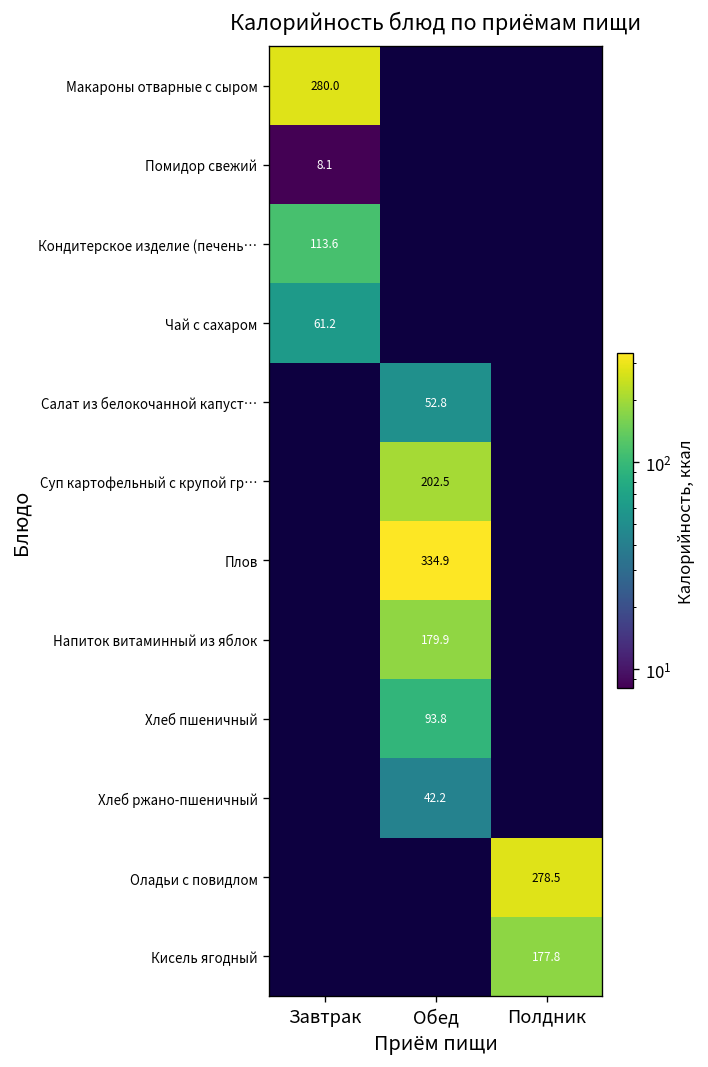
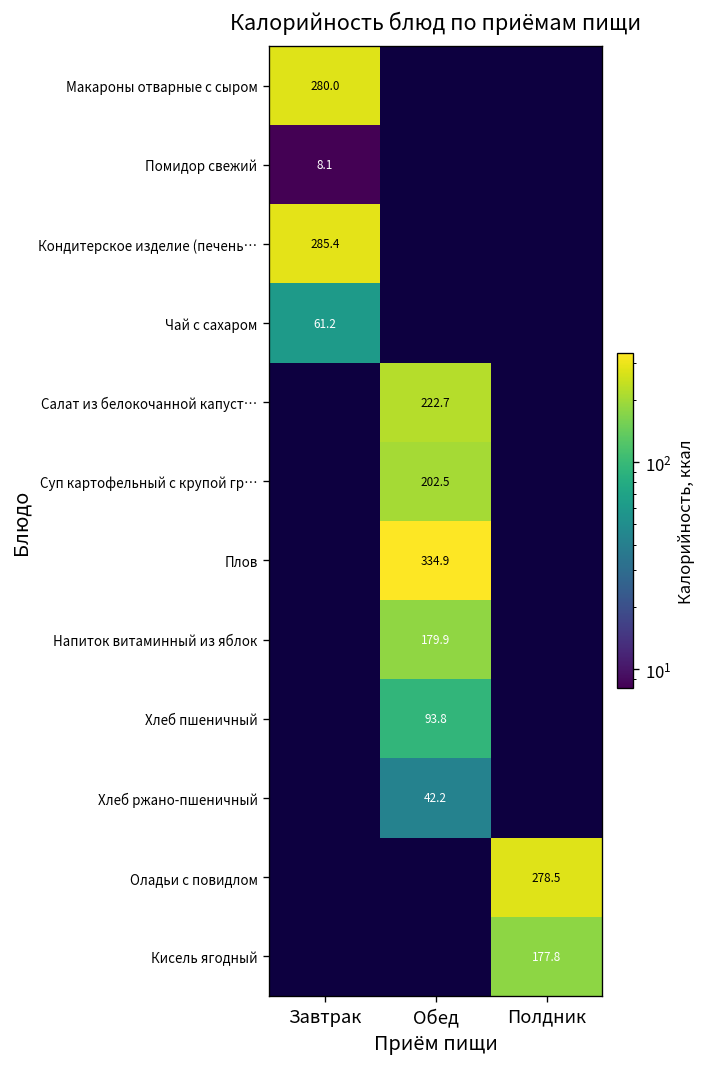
  {
    "Макароны отварные с сыром": {
      "Завтрак": 280.0
    },
    "Помидор свежий": {
      "Завтрак": 8.1
    },
    "Кондитерское изделие (печень…": {
-     "Завтрак": 113.6
+     "Завтрак": 285.4
    },
    "Чай с сахаром": {
      "Завтрак": 61.2
    },
    "Салат из белокочанной капуст…": {
-     "Обед": 52.8
+     "Обед": 222.7
    },
    "Суп картофельный с крупой гр…": {
      "Обед": 202.5
    },
    "Плов": {
      "Обед": 334.9
    },
    "Напиток витаминный из яблок": {
      "Обед": 179.9
    },
    "Хлеб пшеничный": {
      "Обед": 93.8
    },
    "Хлеб ржано-пшеничный": {
      "Обед": 42.2
    },
    "Оладьи с повидлом": {
      "Полдник": 278.5
    },
    "Кисель ягодный": {
      "Полдник": 177.8
    }
  }
